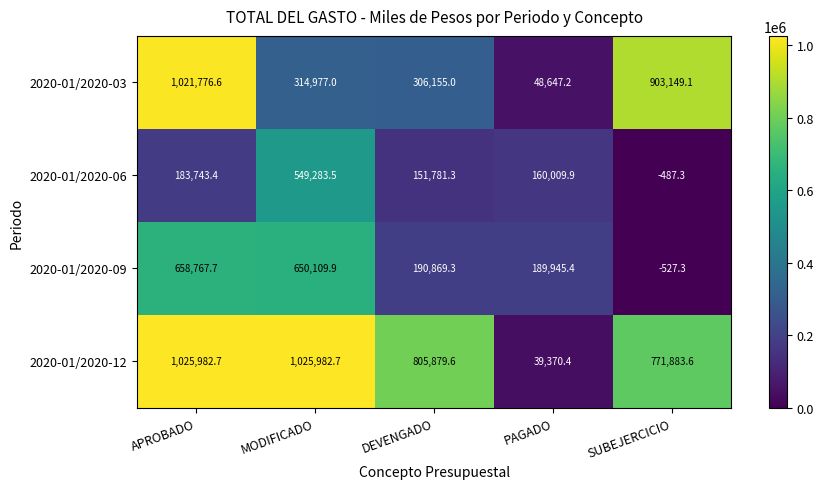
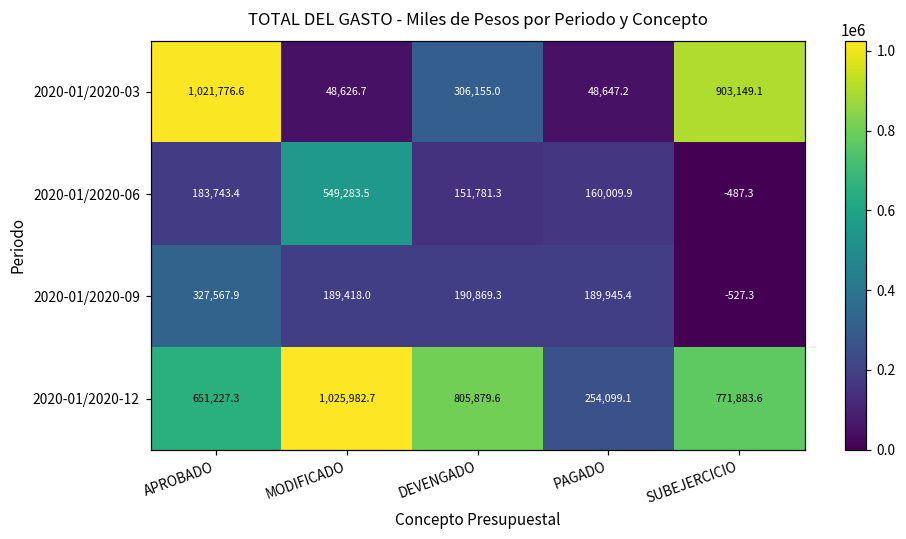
  {
    "2020-01/2020-03": {
      "APROBADO": "1,021,776.6",
-     "MODIFICADO": "314,977.0",
+     "MODIFICADO": "48,626.7",
      "DEVENGADO": "306,155.0",
      "PAGADO": "48,647.2",
      "SUBEJERCICIO": "903,149.1"
    },
    "2020-01/2020-06": {
      "APROBADO": "183,743.4",
      "MODIFICADO": "549,283.5",
      "DEVENGADO": "151,781.3",
      "PAGADO": "160,009.9",
      "SUBEJERCICIO": "-487.3"
    },
    "2020-01/2020-09": {
-     "APROBADO": "658,767.7",
-     "MODIFICADO": "650,109.9",
+     "APROBADO": "327,567.9",
+     "MODIFICADO": "189,418.0",
      "DEVENGADO": "190,869.3",
      "PAGADO": "189,945.4",
      "SUBEJERCICIO": "-527.3"
    },
    "2020-01/2020-12": {
-     "APROBADO": "1,025,982.7",
+     "APROBADO": "651,227.3",
      "MODIFICADO": "1,025,982.7",
      "DEVENGADO": "805,879.6",
-     "PAGADO": "39,370.4",
+     "PAGADO": "254,099.1",
      "SUBEJERCICIO": "771,883.6"
    }
  }
